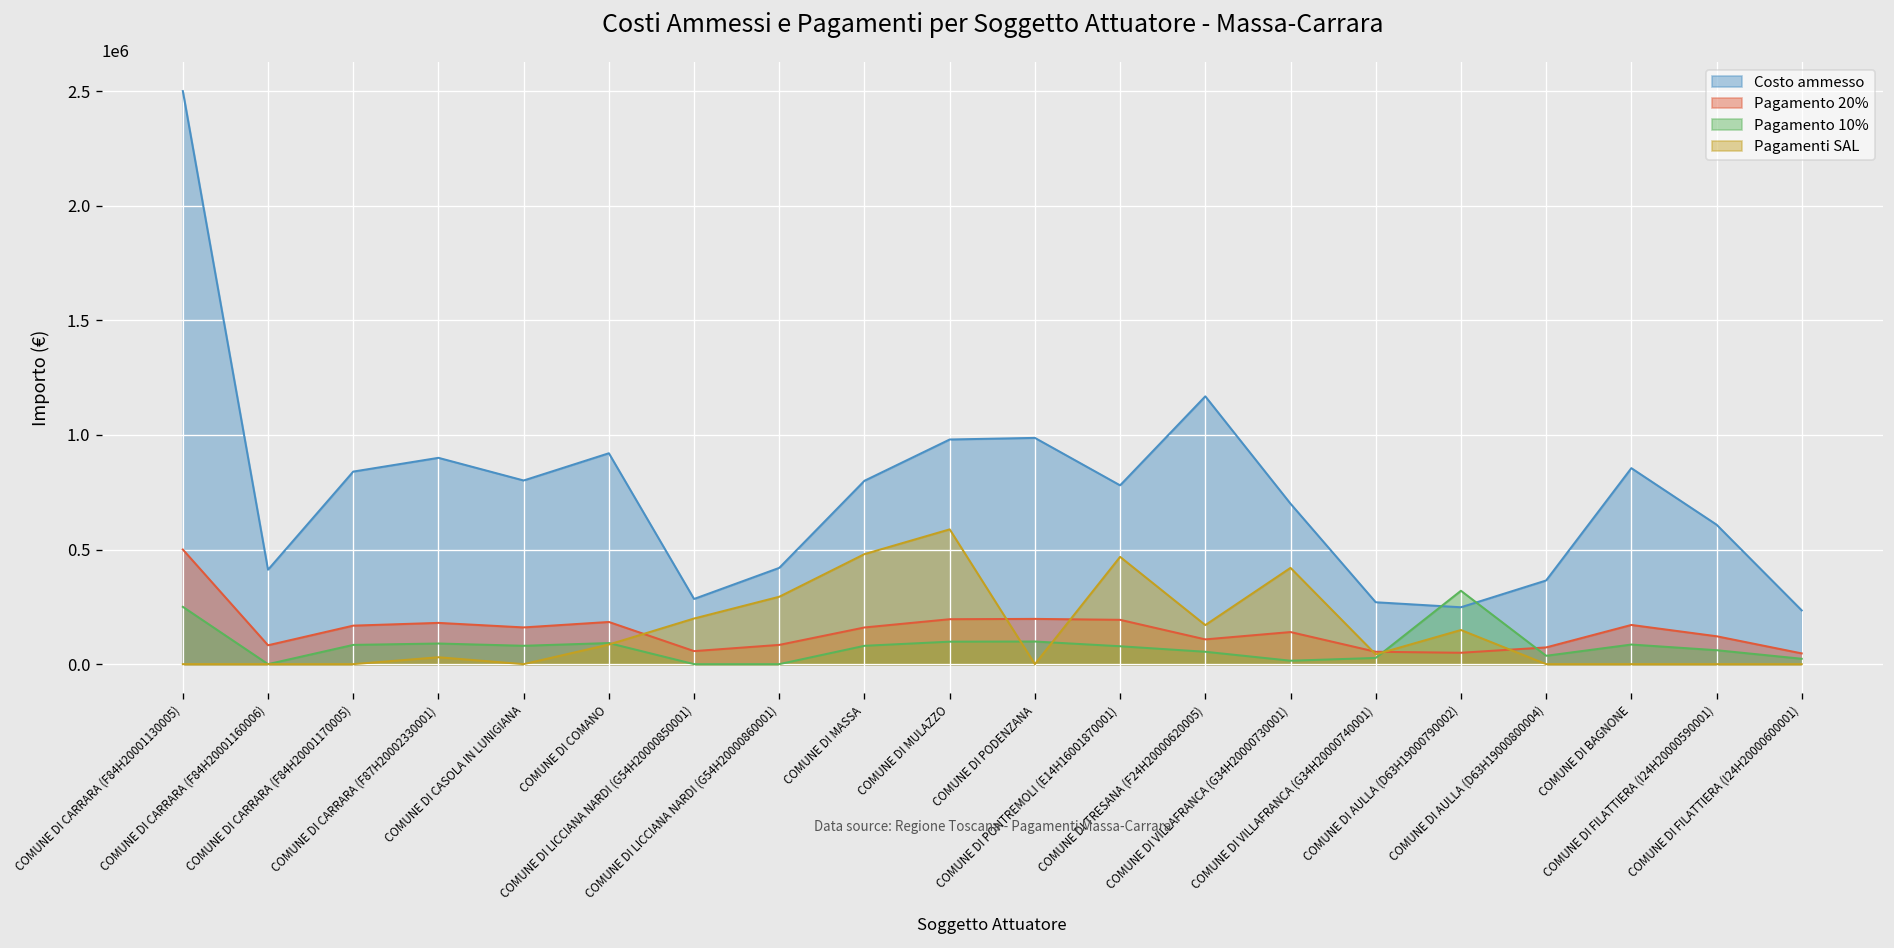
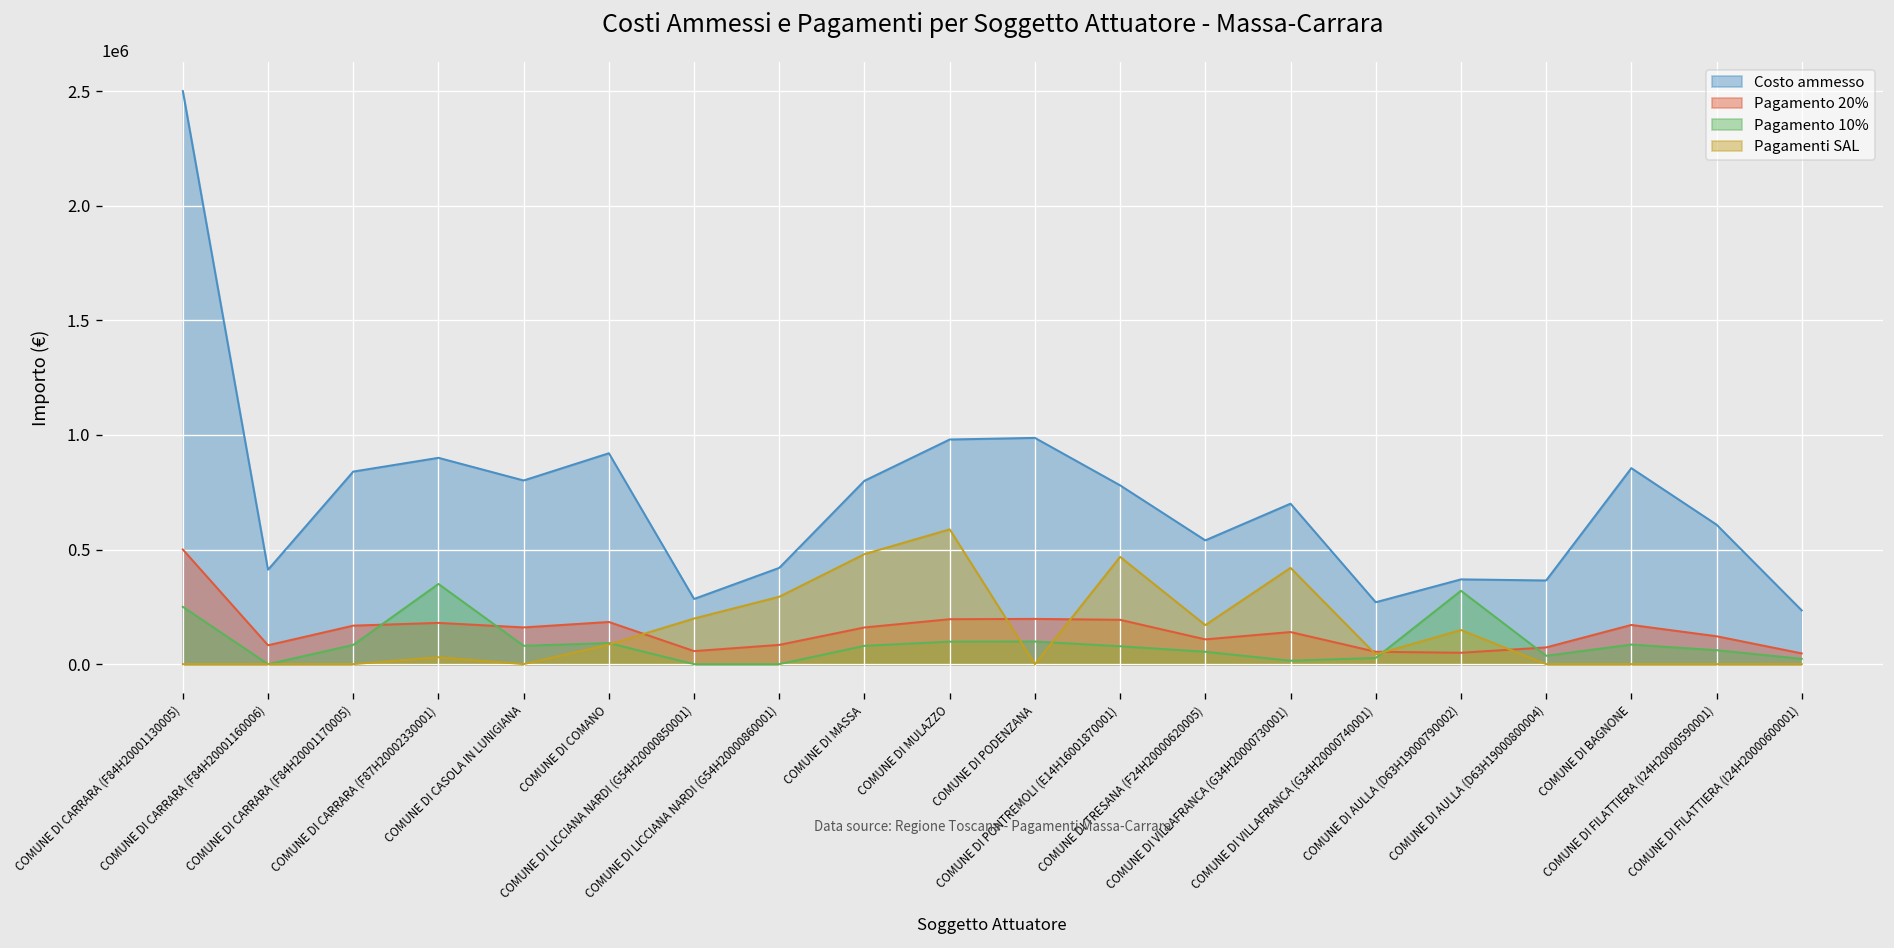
  {
    "Costo ammesso": {
      "COMUNE DI CARRARA (F84H20001130005)": 2500000,
      "COMUNE DI CARRARA (F84H20001160006)": 410000,
      "COMUNE DI CARRARA (F84H20001170005)": 840000,
      "COMUNE DI CARRARA (F87H20002330001)": 900000,
      "COMUNE DI CASOLA IN LUNIGIANA": 800000,
      "COMUNE DI COMANO": 920000,
      "COMUNE DI LICCIANA NARDI (G54H20000850001)": 280000,
      "COMUNE DI LICCIANA NARDI (G54H20000860001)": 420000,
      "COMUNE DI MASSA": 800000,
      "COMUNE DI MULAZZO": 980000,
      "COMUNE DI PODENZANA": 990000,
      "COMUNE DI PONTREMOLI (E14H16001870001)": 780000,
-     "COMUNE DI TRESANA (F24H20000620005)": 1170000,
+     "COMUNE DI TRESANA (F24H20000620005)": 540000,
      "COMUNE DI VILLAFRANCA (G34H20000730001)": 700000,
      "COMUNE DI VILLAFRANCA (G34H20000740001)": 270000,
-     "COMUNE DI AULLA (D63H19000790002)": 250000,
+     "COMUNE DI AULLA (D63H19000790002)": 370000,
      "COMUNE DI AULLA (D63H19000800004)": 370000,
      "COMUNE DI BAGNONE": 860000,
      "COMUNE DI FILATTIERA (I24H20000590001)": 610000,
      "COMUNE DI FILATTIERA (I24H20000600001)": 230000
    },
    "Pagamento 10%": {
      "COMUNE DI CARRARA (F84H20001130005)": 250000,
      "COMUNE DI CARRARA (F84H20001170005)": 80000,
-     "COMUNE DI CARRARA (F87H20002330001)": 90000,
+     "COMUNE DI CARRARA (F87H20002330001)": 350000,
      "COMUNE DI CASOLA IN LUNIGIANA": 80000,
      "COMUNE DI LICCIANA NARDI (G54H20000850001)": 0,
      "COMUNE DI LICCIANA NARDI (G54H20000860001)": 0,
      "COMUNE DI MASSA": 80000,
      "COMUNE DI MULAZZO": 100000,
      "COMUNE DI PODENZANA": 100000,
      "COMUNE DI PONTREMOLI (E14H16001870001)": 80000,
      "COMUNE DI TRESANA (F24H20000620005)": 50000,
      "COMUNE DI VILLAFRANCA (G34H20000730001)": 10000,
      "COMUNE DI VILLAFRANCA (G34H20000740001)": 30000,
      "COMUNE DI AULLA (D63H19000790002)": 320000,
      "COMUNE DI AULLA (D63H19000800004)": 40000,
      "COMUNE DI BAGNONE": 90000,
      "COMUNE DI FILATTIERA (I24H20000590001)": 60000,
      "COMUNE DI FILATTIERA (I24H20000600001)": 20000
    }
  }
